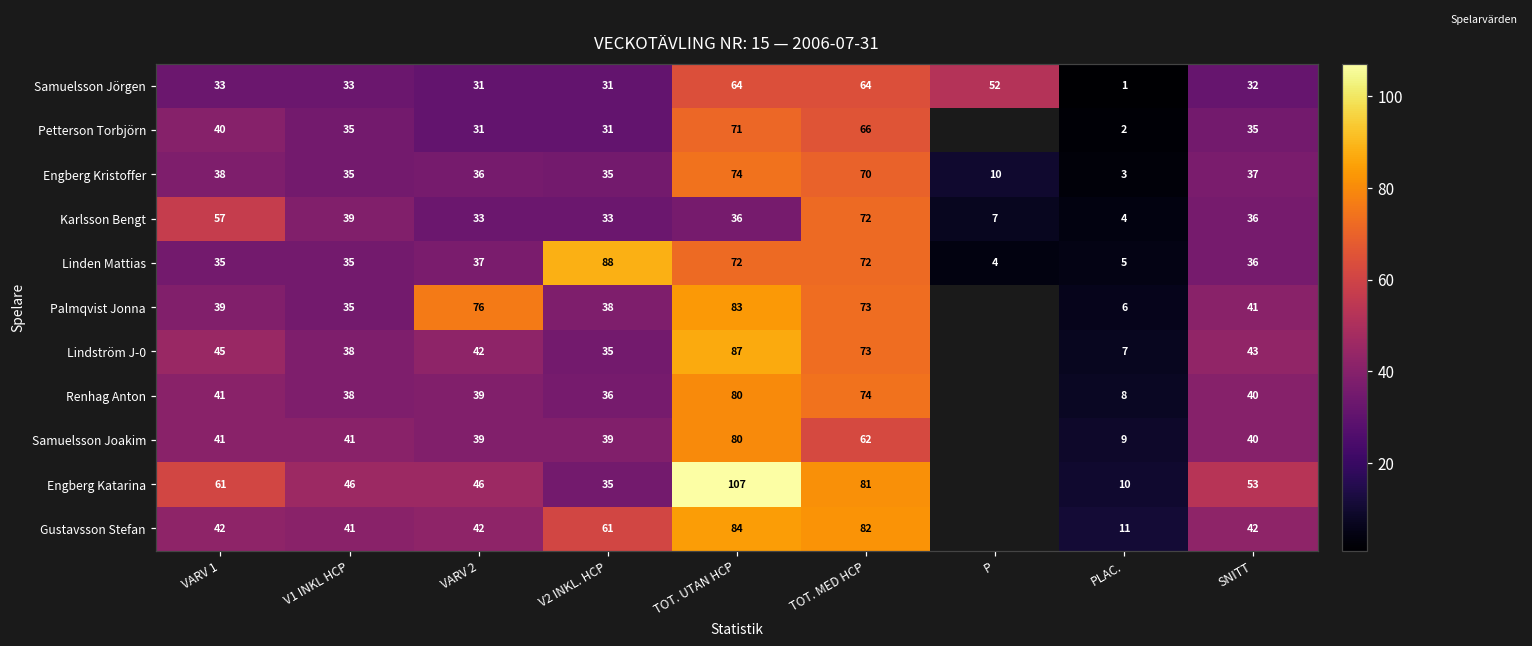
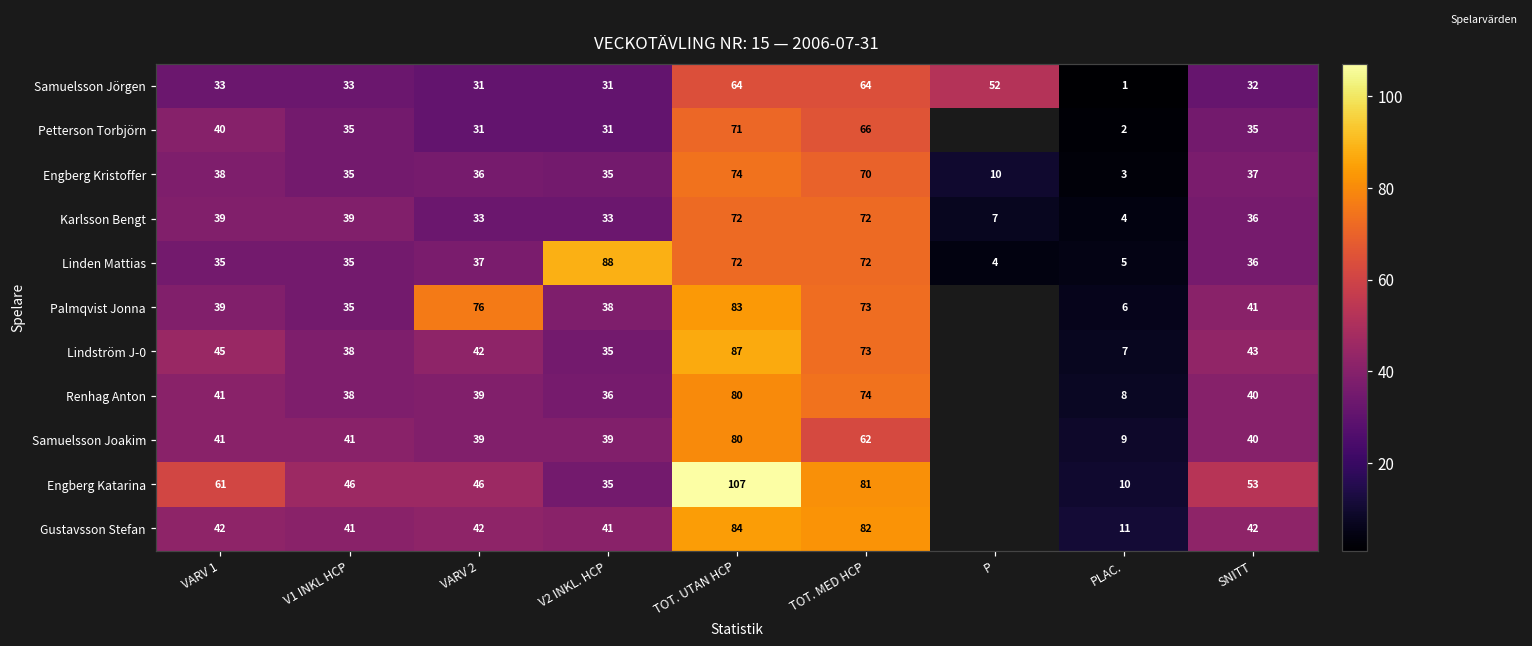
  {
    "Samuelsson Jörgen": {
      "VARV 1": 33,
      "V1 INKL HCP": 33,
      "VARV 2": 31,
      "V2 INKL. HCP": 31,
      "TOT. UTAN HCP": 64,
      "TOT. MED HCP": 64,
      "P": 52,
      "PLAC.": 1,
      "SNITT": 32
    },
    "Petterson Torbjörn": {
      "VARV 1": 40,
      "V1 INKL HCP": 35,
      "VARV 2": 31,
      "V2 INKL. HCP": 31,
      "TOT. UTAN HCP": 71,
      "TOT. MED HCP": 66,
      "PLAC.": 2,
      "SNITT": 35
    },
    "Engberg Kristoffer": {
      "VARV 1": 38,
      "V1 INKL HCP": 35,
      "VARV 2": 36,
      "V2 INKL. HCP": 35,
      "TOT. UTAN HCP": 74,
      "TOT. MED HCP": 70,
      "P": 10,
      "PLAC.": 3,
      "SNITT": 37
    },
    "Karlsson Bengt": {
-     "VARV 1": 57,
+     "VARV 1": 39,
      "V1 INKL HCP": 39,
      "VARV 2": 33,
      "V2 INKL. HCP": 33,
-     "TOT. UTAN HCP": 36,
+     "TOT. UTAN HCP": 72,
      "TOT. MED HCP": 72,
      "P": 7,
      "PLAC.": 4,
      "SNITT": 36
    },
    "Linden Mattias": {
      "VARV 1": 35,
      "V1 INKL HCP": 35,
      "VARV 2": 37,
      "V2 INKL. HCP": 88,
      "TOT. UTAN HCP": 72,
      "TOT. MED HCP": 72,
      "P": 4,
      "PLAC.": 5,
      "SNITT": 36
    },
    "Palmqvist Jonna": {
      "VARV 1": 39,
      "V1 INKL HCP": 35,
      "VARV 2": 76,
      "V2 INKL. HCP": 38,
      "TOT. UTAN HCP": 83,
      "TOT. MED HCP": 73,
      "PLAC.": 6,
      "SNITT": 41
    },
    "Lindström J-0": {
      "VARV 1": 45,
      "V1 INKL HCP": 38,
      "VARV 2": 42,
      "V2 INKL. HCP": 35,
      "TOT. UTAN HCP": 87,
      "TOT. MED HCP": 73,
      "PLAC.": 7,
      "SNITT": 43
    },
    "Renhag Anton": {
      "VARV 1": 41,
      "V1 INKL HCP": 38,
      "VARV 2": 39,
      "V2 INKL. HCP": 36,
      "TOT. UTAN HCP": 80,
      "TOT. MED HCP": 74,
      "PLAC.": 8,
      "SNITT": 40
    },
    "Samuelsson Joakim": {
      "VARV 1": 41,
      "V1 INKL HCP": 41,
      "VARV 2": 39,
      "V2 INKL. HCP": 39,
      "TOT. UTAN HCP": 80,
      "TOT. MED HCP": 62,
      "PLAC.": 9,
      "SNITT": 40
    },
    "Engberg Katarina": {
      "VARV 1": 61,
      "V1 INKL HCP": 46,
      "VARV 2": 46,
      "V2 INKL. HCP": 35,
      "TOT. UTAN HCP": 107,
      "TOT. MED HCP": 81,
      "PLAC.": 10,
      "SNITT": 53
    },
    "Gustavsson Stefan": {
      "VARV 1": 42,
      "V1 INKL HCP": 41,
      "VARV 2": 42,
-     "V2 INKL. HCP": 61,
+     "V2 INKL. HCP": 41,
      "TOT. UTAN HCP": 84,
      "TOT. MED HCP": 82,
      "PLAC.": 11,
      "SNITT": 42
    }
  }
